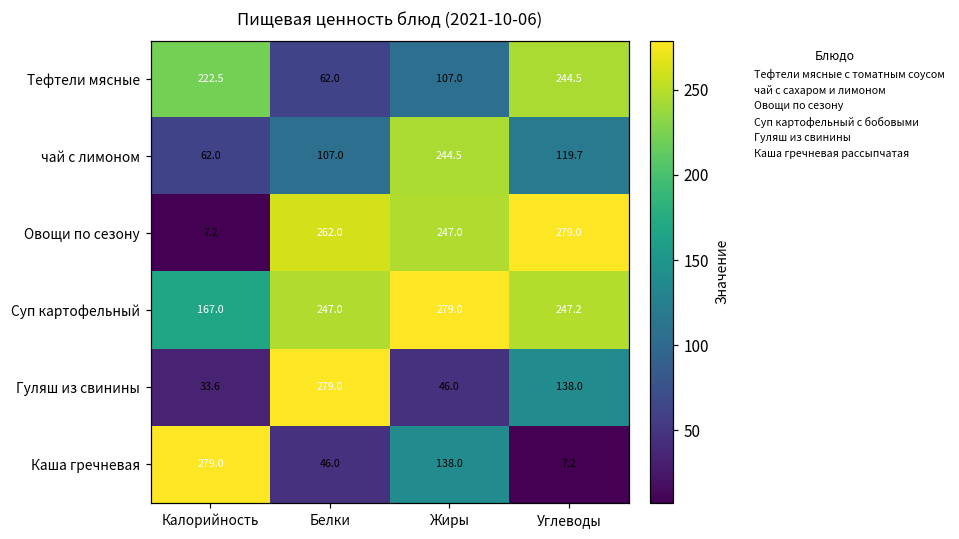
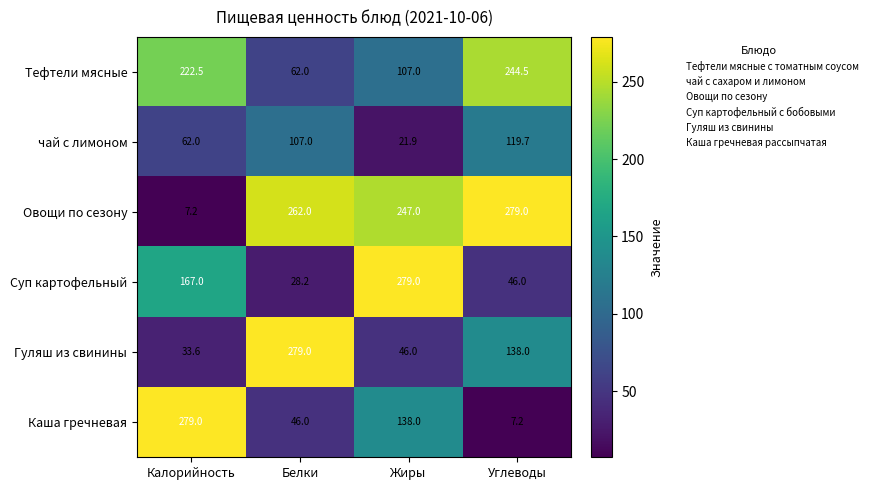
  {
    "Тефтели мясные": {
      "Калорийность": 222.5,
      "Белки": 62.0,
      "Жиры": 107.0,
      "Углеводы": 244.5
    },
    "чай с лимоном": {
      "Калорийность": 62.0,
      "Белки": 107.0,
-     "Жиры": 244.5,
+     "Жиры": 21.9,
      "Углеводы": 119.7
    },
    "Овощи по сезону": {
      "Калорийность": 7.2,
      "Белки": 262.0,
      "Жиры": 247.0,
      "Углеводы": 279.0
    },
    "Суп картофельный": {
      "Калорийность": 167.0,
-     "Белки": 247.0,
+     "Белки": 28.2,
      "Жиры": 279.0,
-     "Углеводы": 247.2
+     "Углеводы": 46.0
    },
    "Гуляш из свинины": {
      "Калорийность": 33.6,
      "Белки": 279.0,
      "Жиры": 46.0,
      "Углеводы": 138.0
    },
    "Каша гречневая": {
      "Калорийность": 279.0,
      "Белки": 46.0,
      "Жиры": 138.0,
      "Углеводы": 7.2
    }
  }
